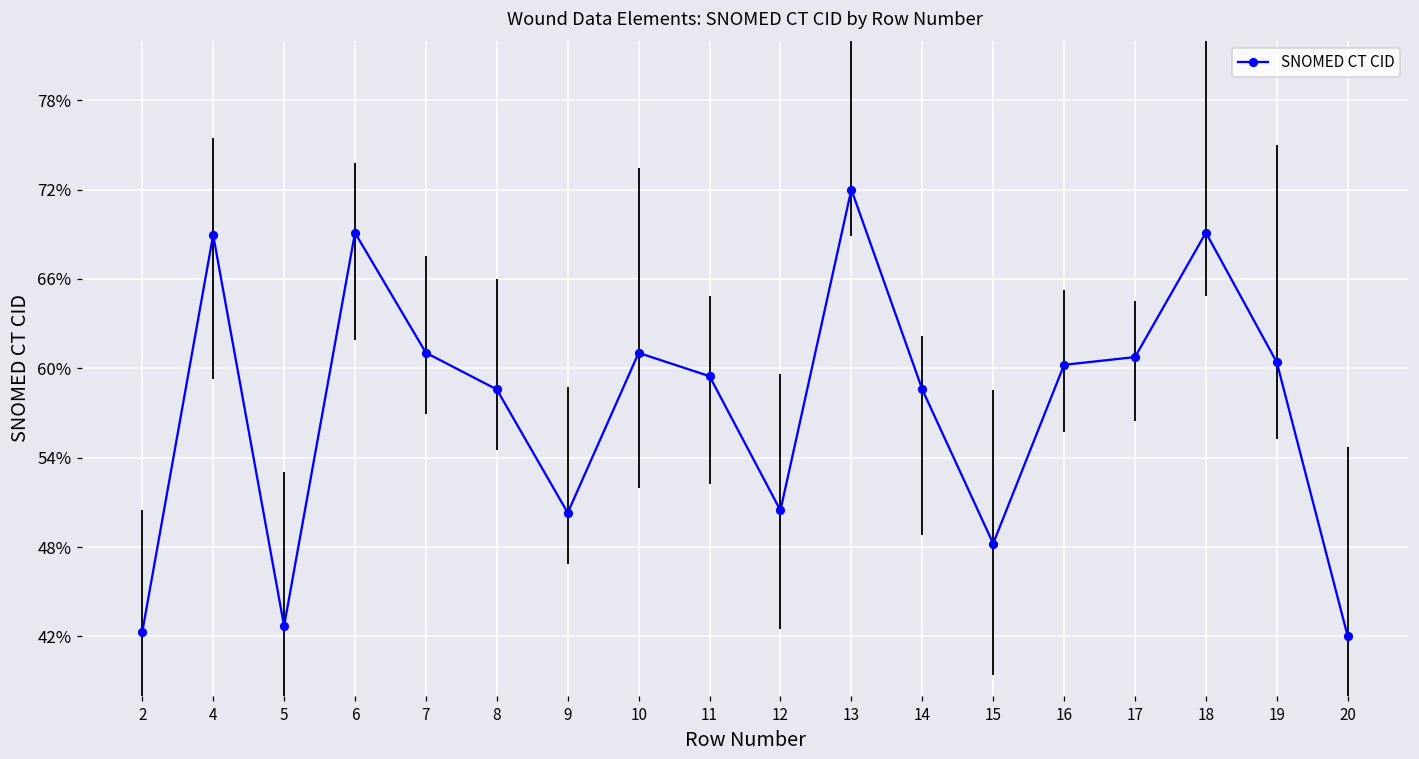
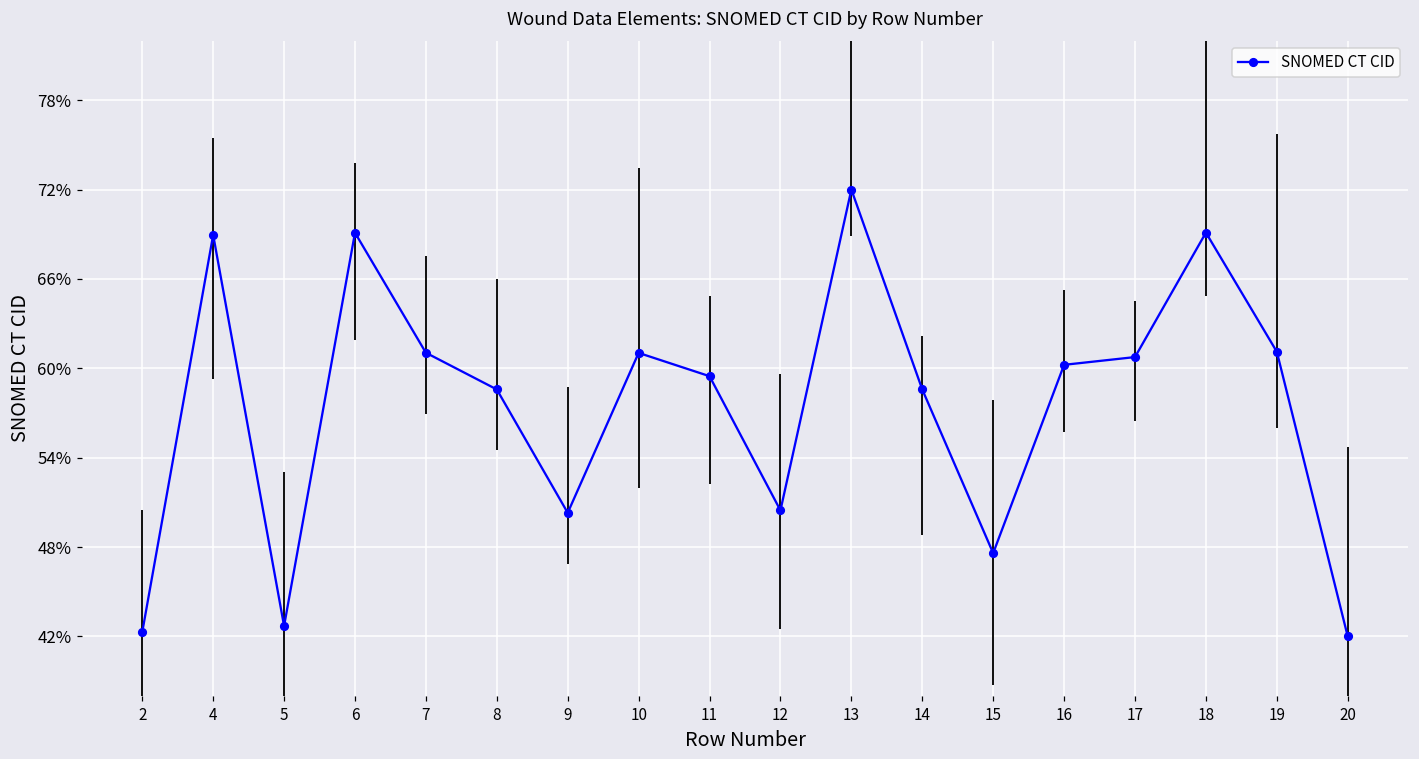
  {
    "2": "42.3%",
    "4": "69.0%",
    "5": "42.7%",
    "6": "69.1%",
    "7": "61.0%",
    "8": "58.6%",
    "9": "50.3%",
    "10": "61.0%",
    "11": "59.5%",
    "12": "50.5%",
    "13": "72.0%",
    "14": "58.6%",
-   "15": "48.2%",
+   "15": "47.6%",
    "16": "60.2%",
    "17": "60.8%",
    "18": "69.1%",
-   "19": "60.4%",
+   "19": "61.1%",
    "20": "42.0%"
  }
